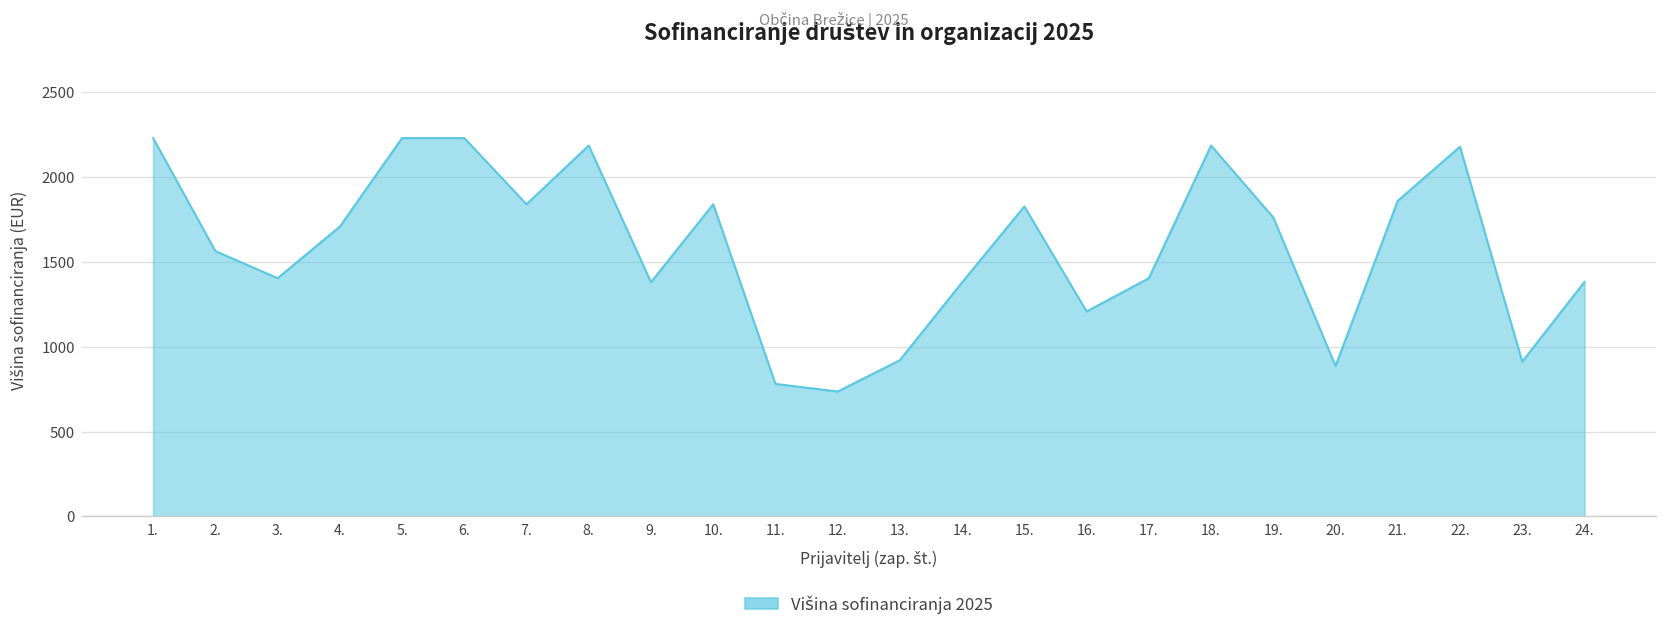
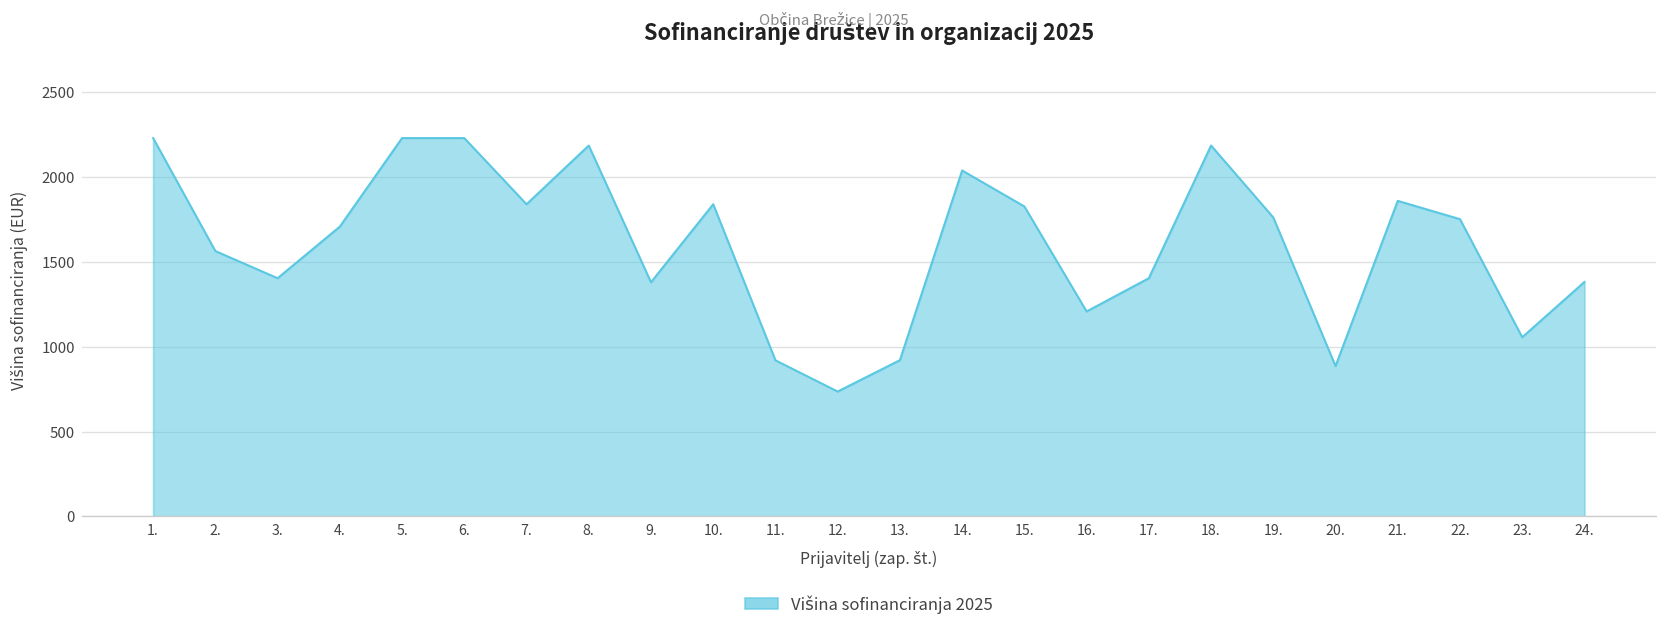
  {
    "1.": 2230,
    "2.": 1560,
    "3.": 1400,
    "4.": 1710,
    "5.": 2230,
    "6.": 2230,
    "7.": 1840,
    "8.": 2190,
    "9.": 1380,
    "10.": 1840,
-   "11.": 780,
+   "11.": 920,
    "12.": 740,
    "13.": 920,
-   "14.": 1380,
+   "14.": 2040,
    "15.": 1830,
    "16.": 1210,
    "17.": 1400,
    "18.": 2190,
    "19.": 1760,
    "20.": 890,
    "21.": 1860,
-   "22.": 2180,
-   "23.": 910,
+   "22.": 1750,
+   "23.": 1060,
    "24.": 1380
  }
